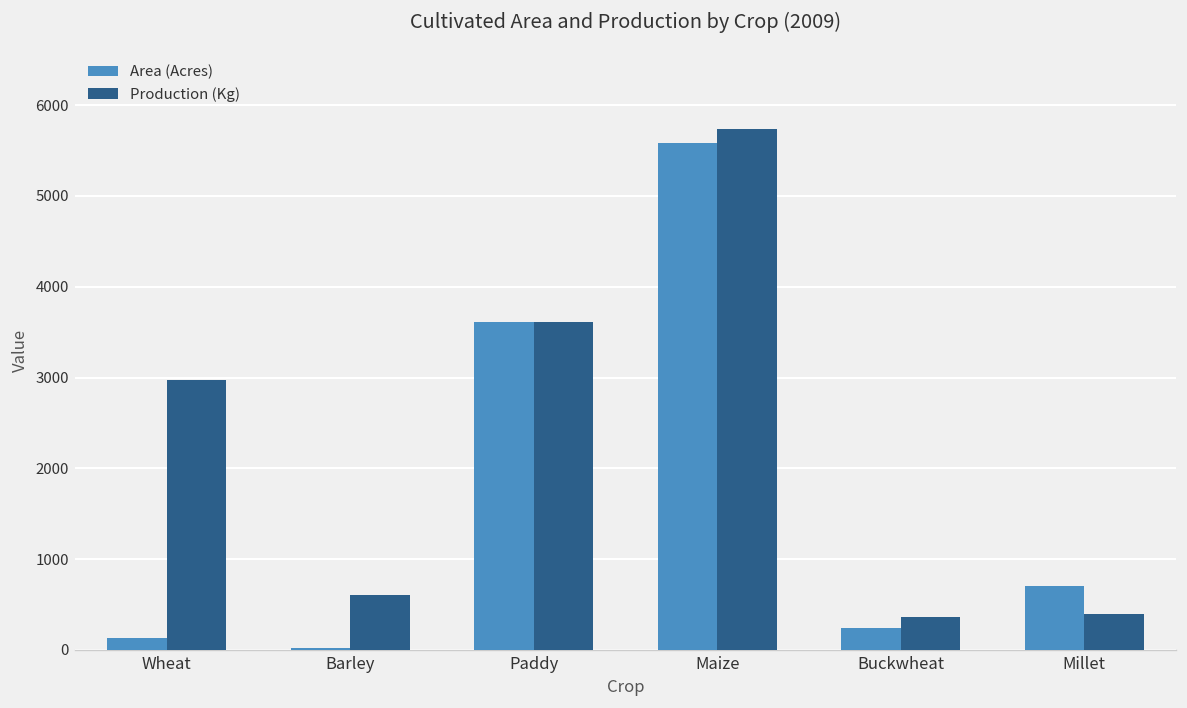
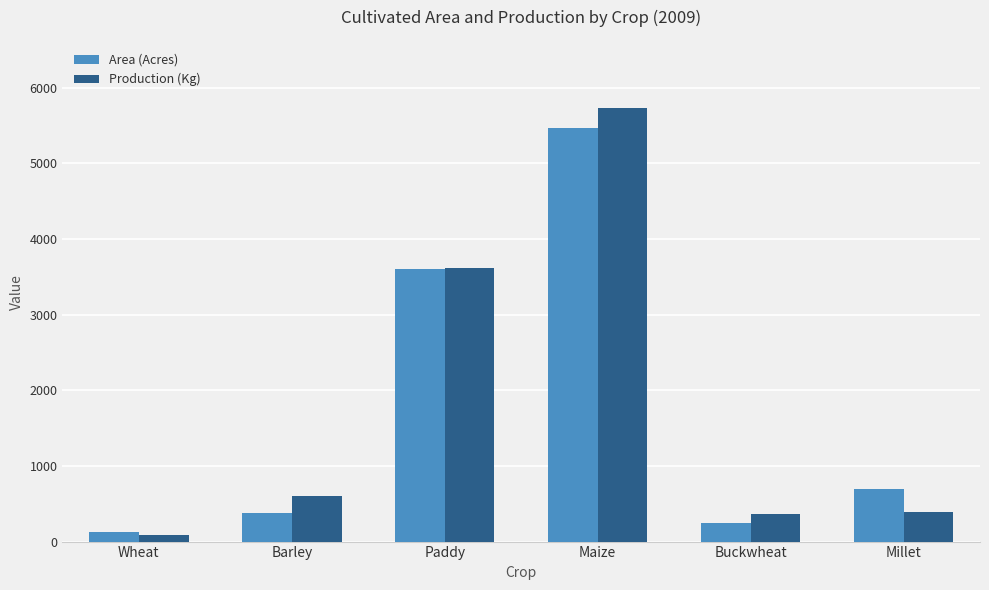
  {
    "Area (Acres)": {
      "Wheat": 100,
-     "Barley": 0,
+     "Barley": 400,
      "Paddy": 3600,
-     "Maize": 5600,
+     "Maize": 5500,
      "Buckwheat": 200,
      "Millet": 700
    },
    "Production (Kg)": {
-     "Wheat": 3000,
+     "Wheat": 100,
      "Barley": 600,
      "Paddy": 3600,
      "Maize": 5700,
      "Buckwheat": 400,
      "Millet": 400
    }
  }
